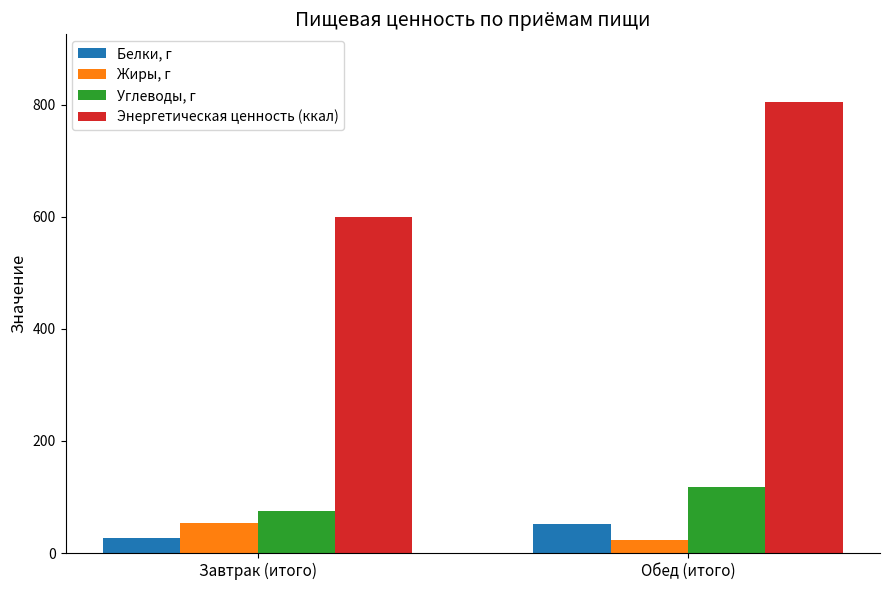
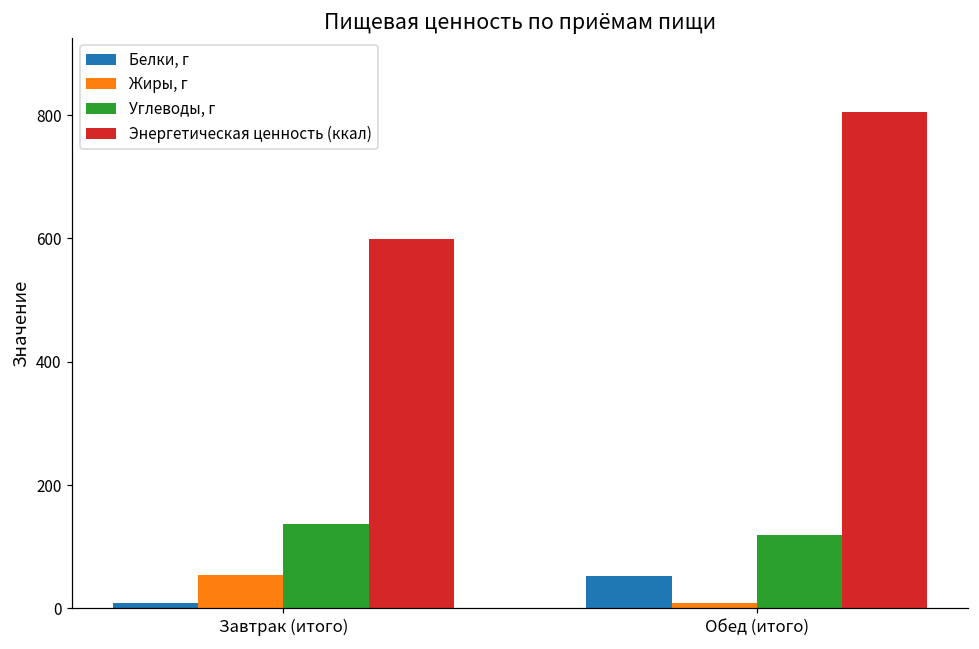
  {
    "Белки, г": {
-     "Завтрак (итого)": 30,
+     "Завтрак (итого)": 10,
      "Обед (итого)": 50
    },
    "Жиры, г": {
      "Завтрак (итого)": 50,
-     "Обед (итого)": 20
+     "Обед (итого)": 10
    },
    "Углеводы, г": {
-     "Завтрак (итого)": 70,
+     "Завтрак (итого)": 140,
      "Обед (итого)": 120
    },
    "Энергетическая ценность (ккал)": {
      "Завтрак (итого)": 600,
      "Обед (итого)": 800
    }
  }
